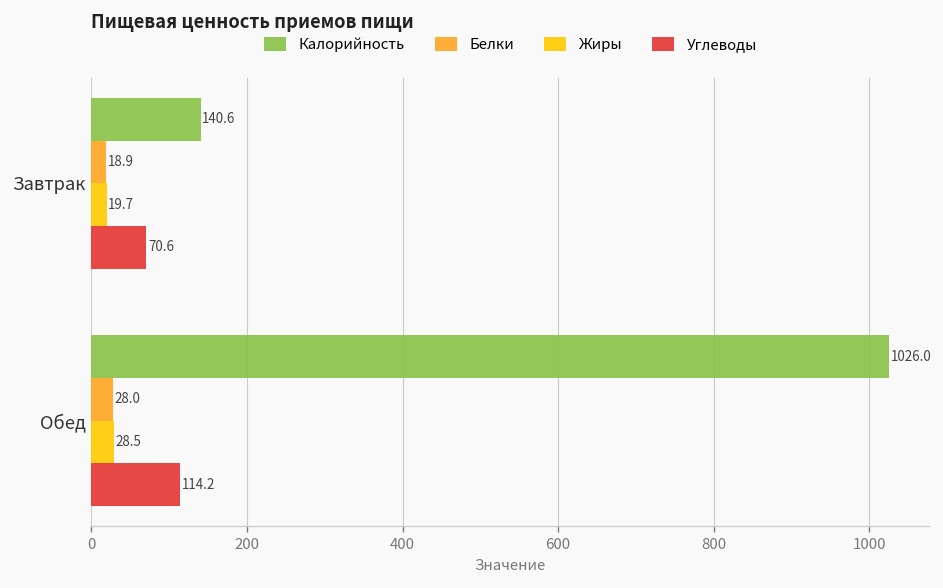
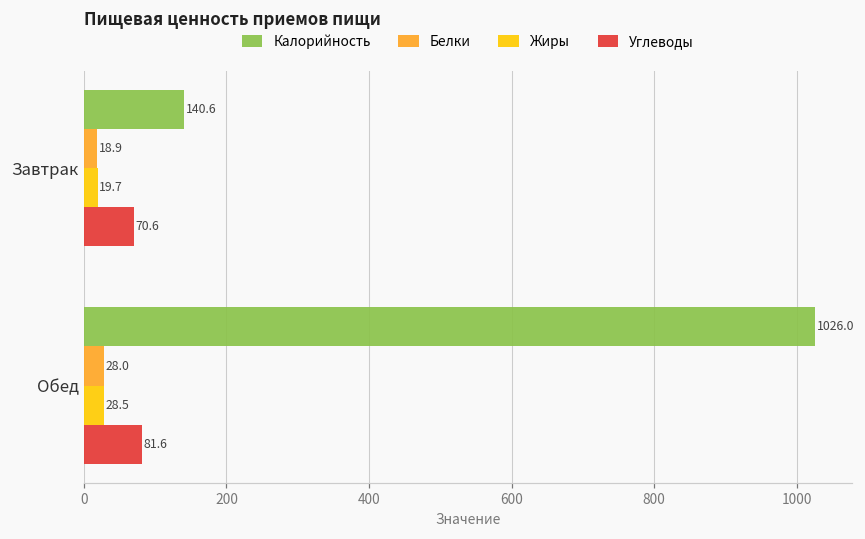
  {
    "Калорийность": {
      "Завтрак": 140.6,
      "Обед": 1026.0
    },
    "Углеводы": {
      "Завтрак": 70.6,
-     "Обед": 114.2
+     "Обед": 81.6
    }
  }
